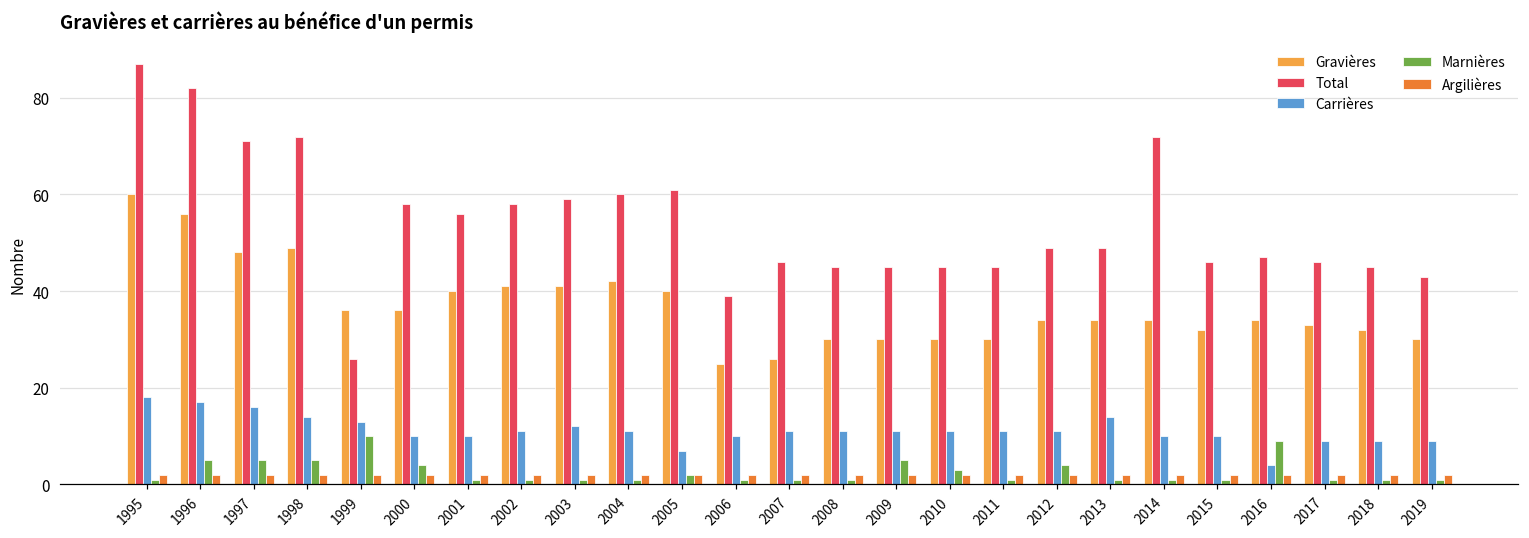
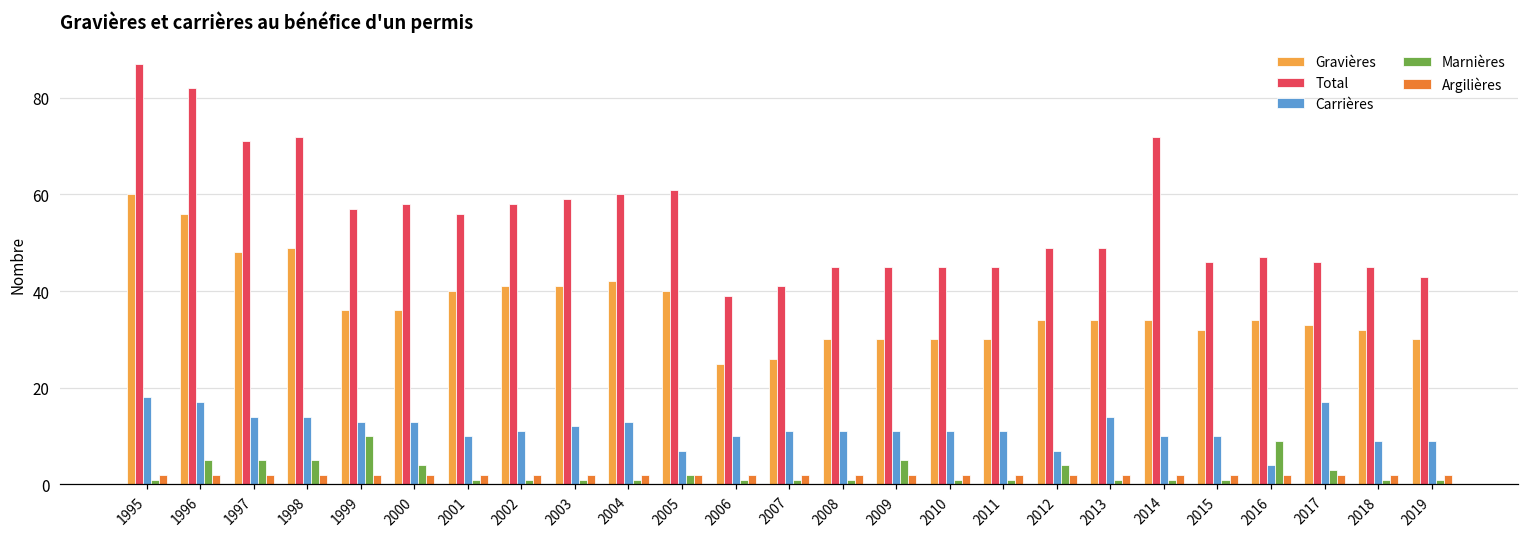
  {
    "Total": {
      "1995": 87,
      "1996": 82,
      "1997": 71,
      "1998": 72,
-     "1999": 26,
+     "1999": 57,
      "2000": 58,
      "2001": 56,
      "2002": 58,
      "2003": 59,
      "2004": 60,
      "2005": 61,
      "2006": 39,
-     "2007": 46,
+     "2007": 41,
      "2008": 45,
      "2009": 45,
      "2010": 45,
      "2011": 45,
      "2012": 49,
      "2013": 49,
      "2014": 72,
      "2015": 46,
      "2016": 47,
      "2017": 46,
      "2018": 45,
      "2019": 43
    },
    "Carrières": {
      "1995": 18,
      "1996": 17,
-     "1997": 16,
+     "1997": 14,
      "1998": 14,
      "1999": 13,
-     "2000": 10,
+     "2000": 13,
      "2001": 10,
      "2002": 11,
      "2003": 12,
-     "2004": 11,
+     "2004": 13,
      "2005": 7,
      "2006": 10,
      "2007": 11,
      "2008": 11,
      "2009": 11,
      "2010": 11,
      "2011": 11,
-     "2012": 11,
+     "2012": 7,
      "2013": 14,
      "2014": 10,
      "2015": 10,
      "2016": 4,
-     "2017": 9,
+     "2017": 17,
      "2018": 9,
      "2019": 9
    },
    "Marnières": {
      "1995": 1,
      "1996": 5,
      "1997": 5,
      "1998": 5,
      "1999": 10,
      "2000": 4,
      "2001": 1,
      "2002": 1,
      "2003": 1,
      "2004": 1,
      "2005": 2,
      "2006": 1,
      "2007": 1,
      "2008": 1,
      "2009": 5,
-     "2010": 3,
+     "2010": 1,
      "2011": 1,
      "2012": 4,
      "2013": 1,
      "2014": 1,
      "2015": 1,
      "2016": 9,
-     "2017": 1,
+     "2017": 3,
      "2018": 1,
      "2019": 1
    }
  }
